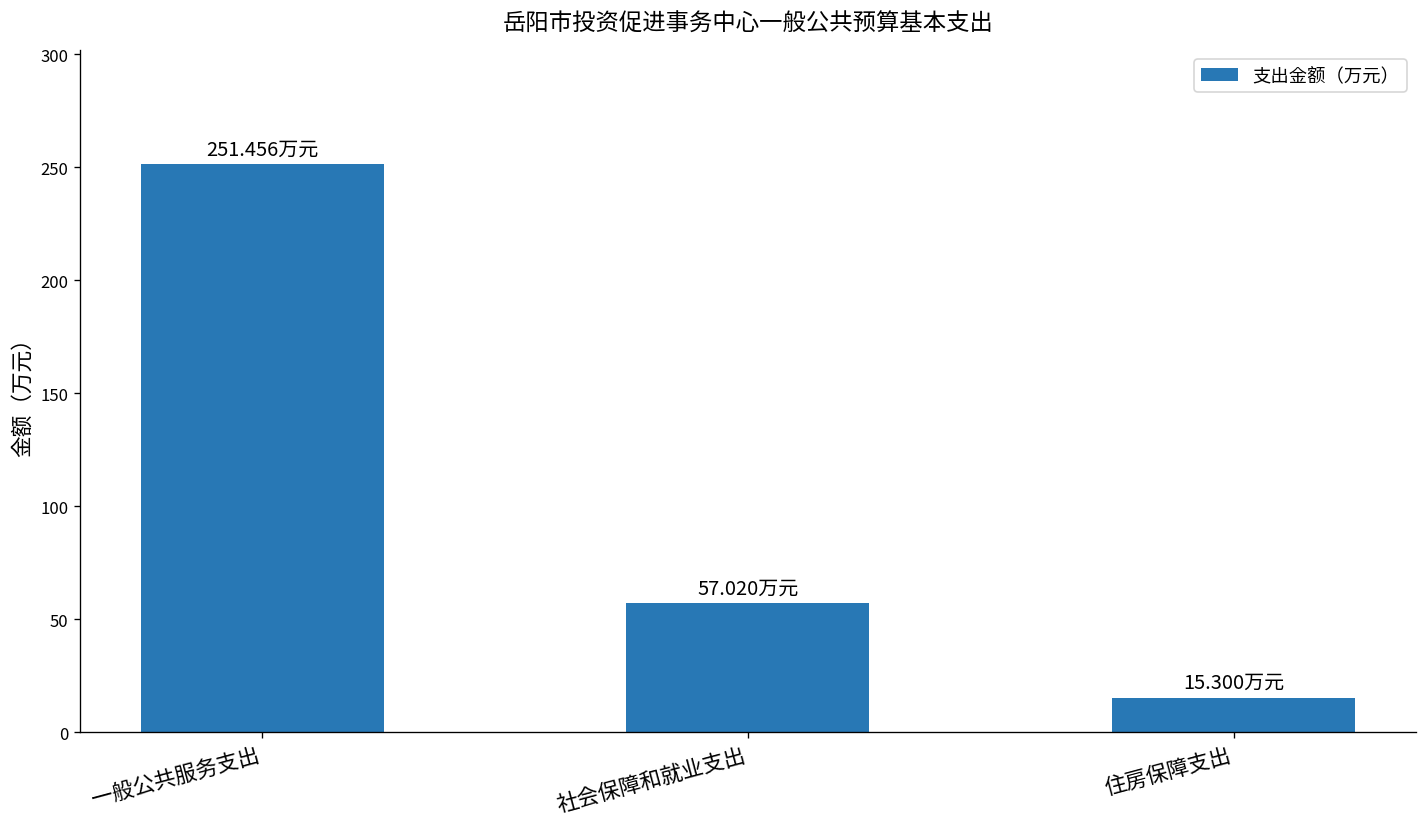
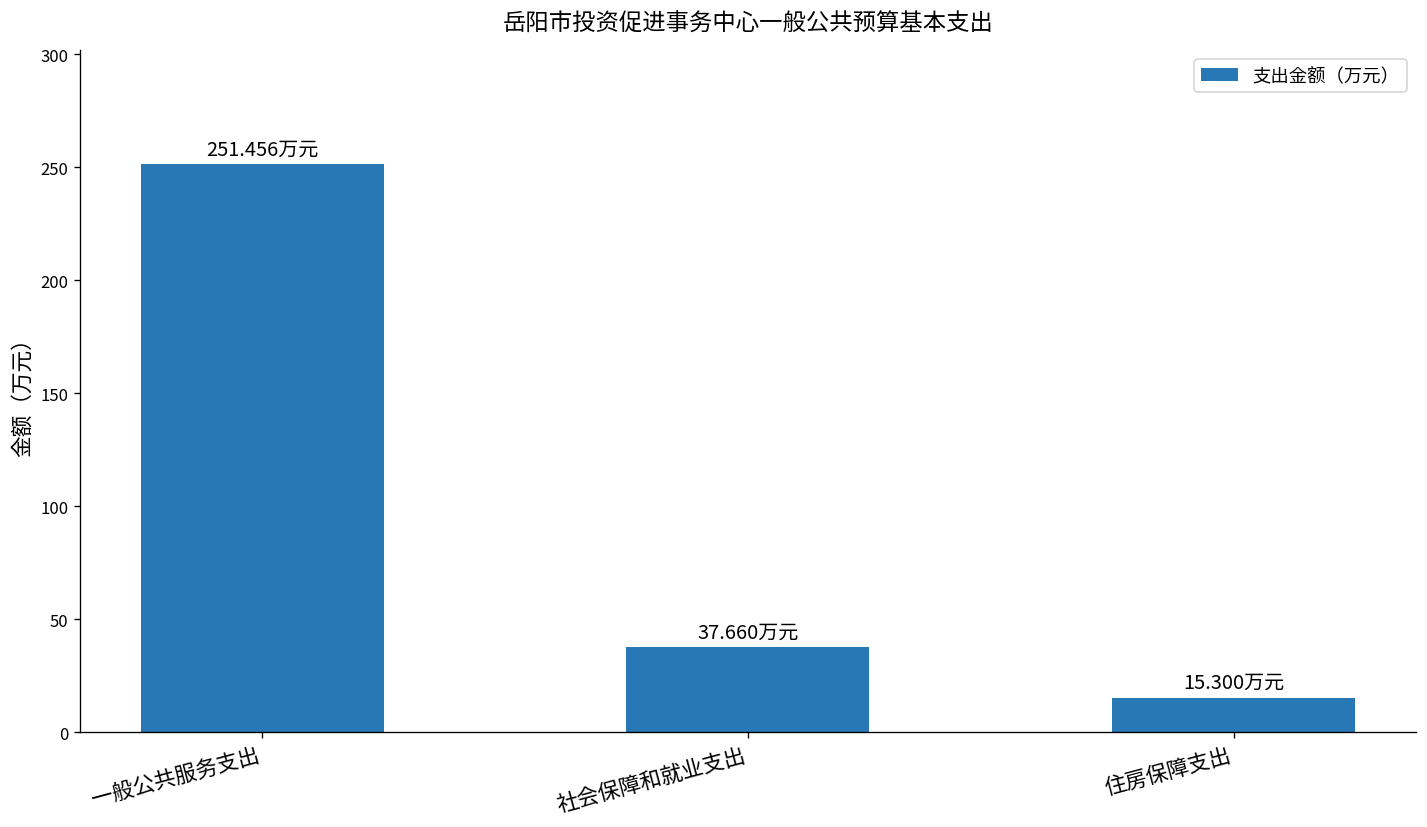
  {
    "一般公共服务支出": 251.456,
-   "社会保障和就业支出": 57.020,
+   "社会保障和就业支出": 37.660,
    "住房保障支出": 15.300
  }
